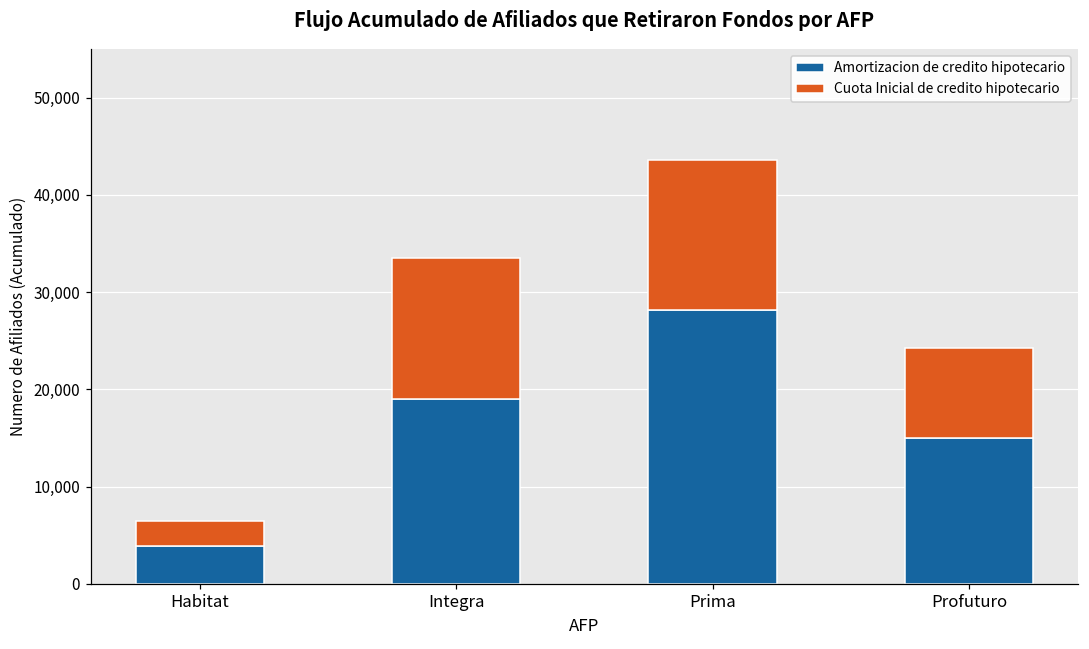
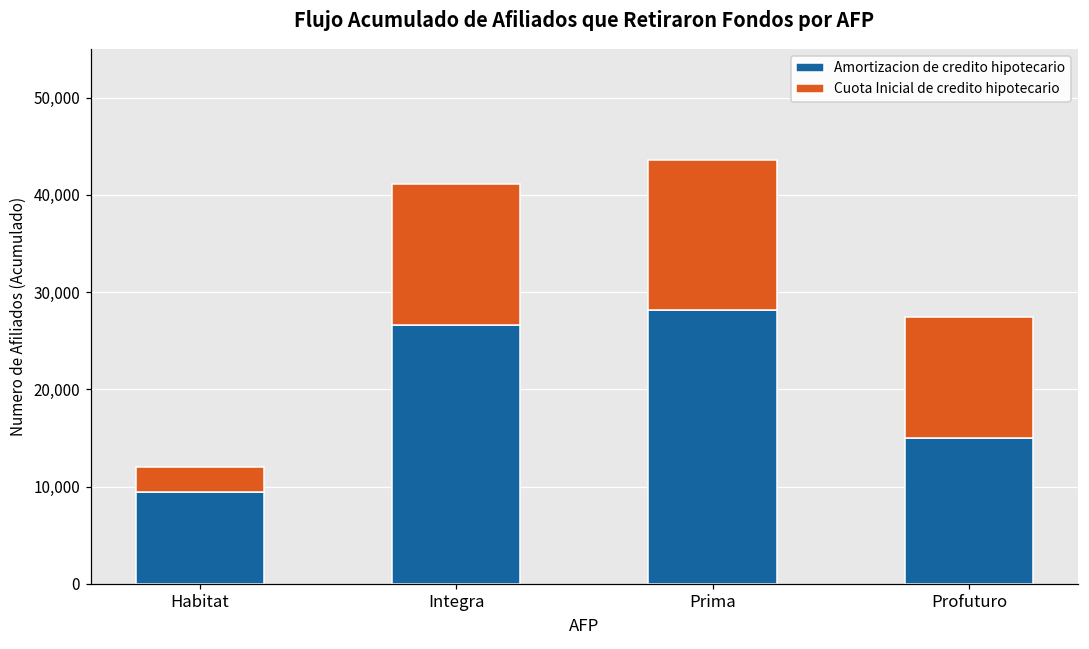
  {
    "Amortizacion de credito hipotecario": {
-     "Habitat": "4,000",
-     "Integra": "19,000",
+     "Habitat": "9,000",
+     "Integra": "27,000",
      "Prima": "28,000",
      "Profuturo": "15,000"
    },
    "Cuota Inicial de credito hipotecario": {
      "Habitat": "3,000",
      "Integra": "15,000",
      "Prima": "15,000",
-     "Profuturo": "9,000"
+     "Profuturo": "12,000"
    }
  }
